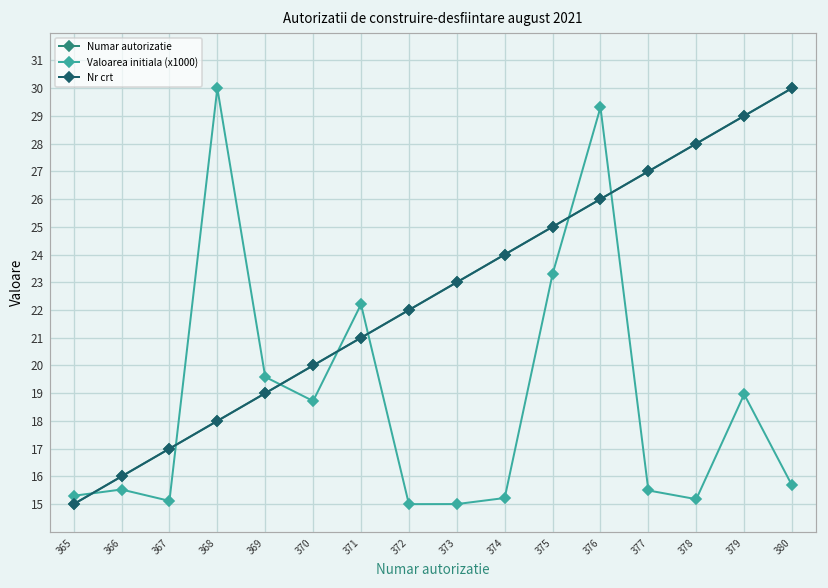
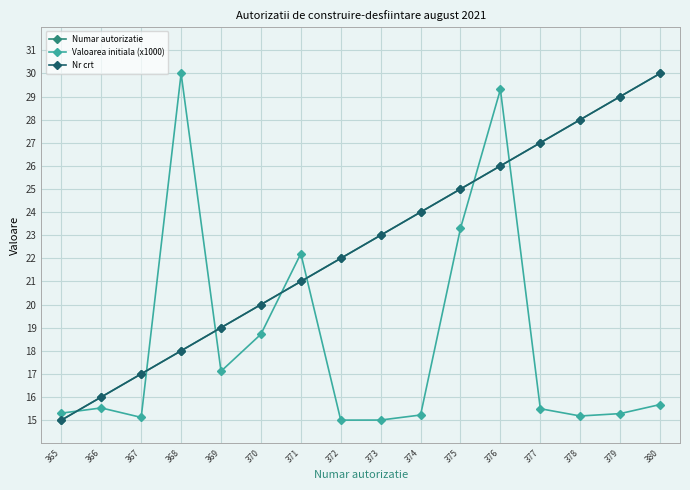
  {
    "Nr crt": {
      "365": 15.0,
      "366": 16.0,
      "367": 17.0,
      "368": 18.0,
      "369": 19.0,
      "370": 20.0,
      "371": 21.0,
      "372": 22.0,
      "373": 23.0,
      "374": 24.0,
      "375": 25.0,
      "376": 26.0,
      "377": 27.0,
      "378": 28.0,
      "379": 29.0,
      "380": 30.0
    },
    "Valoarea initiala (x1000)": {
      "365": 15.3,
      "366": 15.5,
      "367": 15.1,
      "368": 30.0,
-     "369": 19.6,
+     "369": 17.1,
      "370": 18.7,
      "371": 22.2,
      "372": 15.0,
      "373": 15.0,
      "374": 15.2,
      "375": 23.3,
      "376": 29.3,
      "377": 15.5,
      "378": 15.2,
-     "379": 19.0,
+     "379": 15.3,
      "380": 15.7
    }
  }
